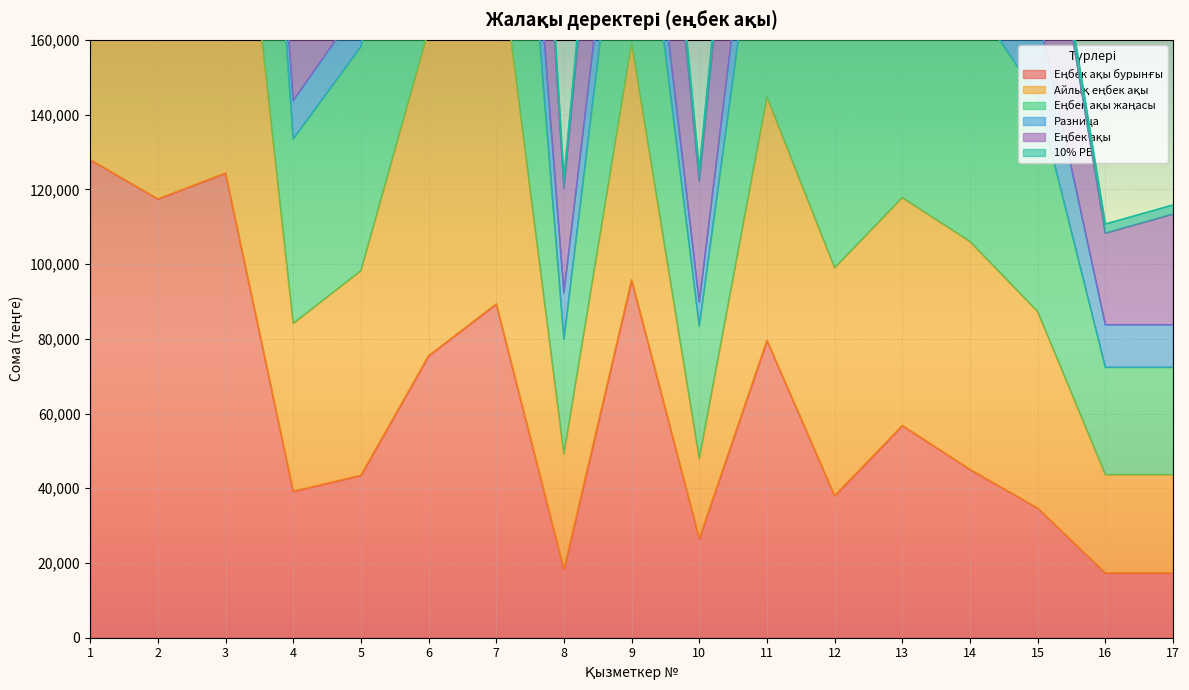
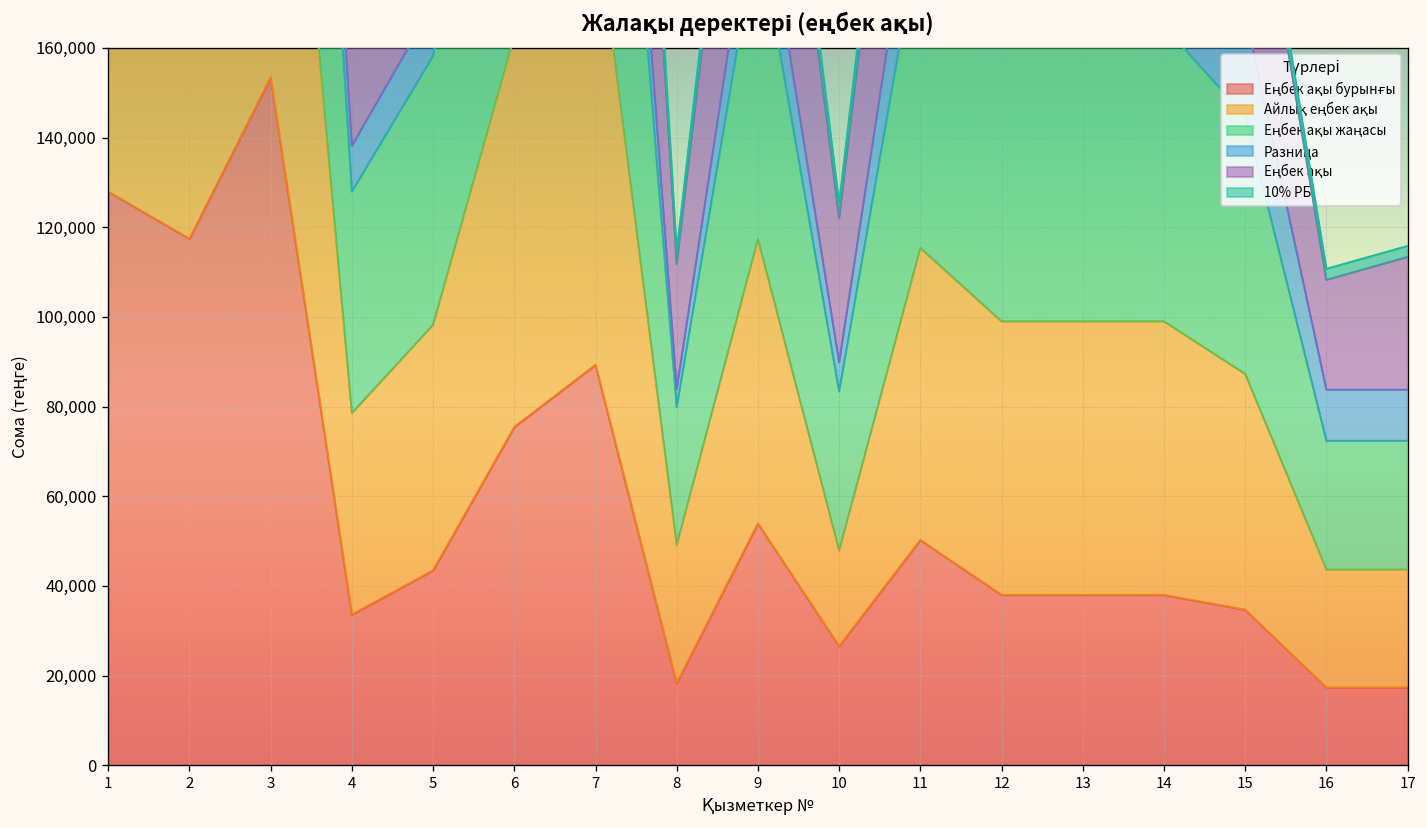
  {
    "Еңбек ақы бурынғы": {
      "1": "128,000",
      "2": "117,000",
-     "3": "124,000",
-     "4": "39,000",
+     "3": "153,000",
+     "4": "34,000",
      "5": "43,000",
      "6": "75,000",
      "7": "89,000",
      "8": "18,000",
-     "9": "96,000",
+     "9": "54,000",
      "10": "27,000",
-     "11": "80,000",
+     "11": "50,000",
      "12": "38,000",
-     "13": "57,000",
-     "14": "45,000",
+     "13": "38,000",
+     "14": "38,000",
      "15": "35,000",
      "16": "17,000",
      "17": "17,000"
    },
    "Айлық еңбек ақы": {
      "4": "45,000",
      "5": "55,000",
      "8": "31,000",
      "9": "63,000",
      "10": "21,000",
      "11": "65,000",
      "12": "61,000",
      "13": "61,000",
      "14": "61,000",
      "15": "53,000",
      "16": "26,000",
      "17": "26,000"
    },
    "Разница": {
      "4": "10,000",
-     "8": "12,000",
+     "8": "4,000",
      "10": "6,000",
      "16": "11,000",
      "17": "11,000"
    },
    "Еңбек ақы": {
      "8": "28,000",
      "10": "32,000",
      "16": "25,000",
      "17": "30,000"
    }
  }
